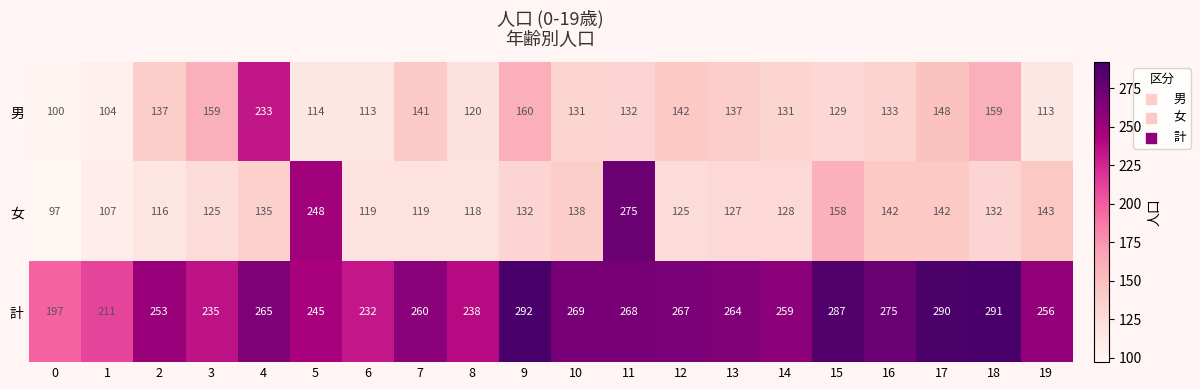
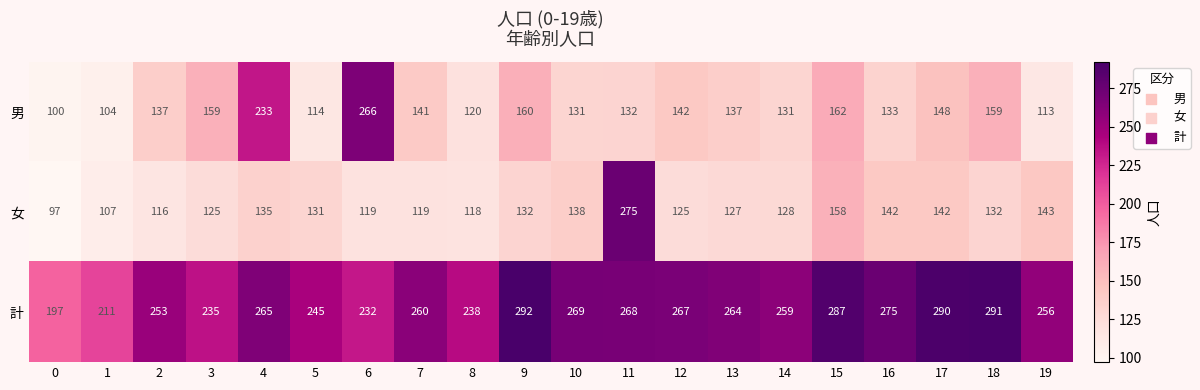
  {
    "男": {
      "0": 100,
      "1": 104,
      "2": 137,
      "3": 159,
      "4": 233,
      "5": 114,
-     "6": 113,
+     "6": 266,
      "7": 141,
      "8": 120,
      "9": 160,
      "10": 131,
      "11": 132,
      "12": 142,
      "13": 137,
      "14": 131,
-     "15": 129,
+     "15": 162,
      "16": 133,
      "17": 148,
      "18": 159,
      "19": 113
    },
    "女": {
      "0": 97,
      "1": 107,
      "2": 116,
      "3": 125,
      "4": 135,
-     "5": 248,
+     "5": 131,
      "6": 119,
      "7": 119,
      "8": 118,
      "9": 132,
      "10": 138,
      "11": 275,
      "12": 125,
      "13": 127,
      "14": 128,
      "15": 158,
      "16": 142,
      "17": 142,
      "18": 132,
      "19": 143
    },
    "計": {
      "0": 197,
      "1": 211,
      "2": 253,
      "3": 235,
      "4": 265,
      "5": 245,
      "6": 232,
      "7": 260,
      "8": 238,
      "9": 292,
      "10": 269,
      "11": 268,
      "12": 267,
      "13": 264,
      "14": 259,
      "15": 287,
      "16": 275,
      "17": 290,
      "18": 291,
      "19": 256
    }
  }
